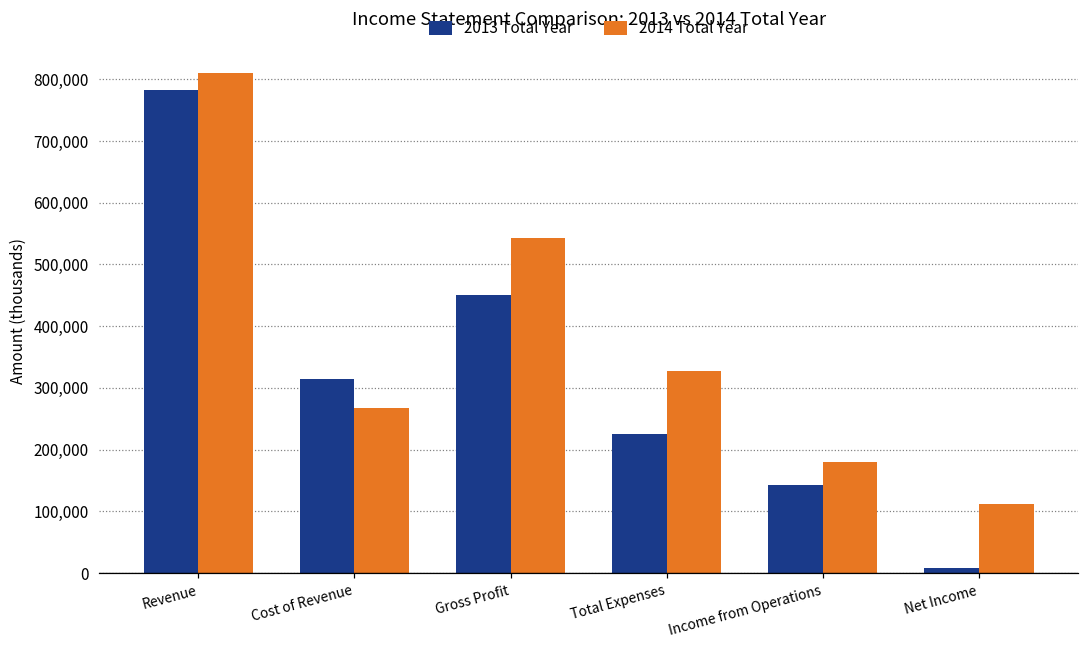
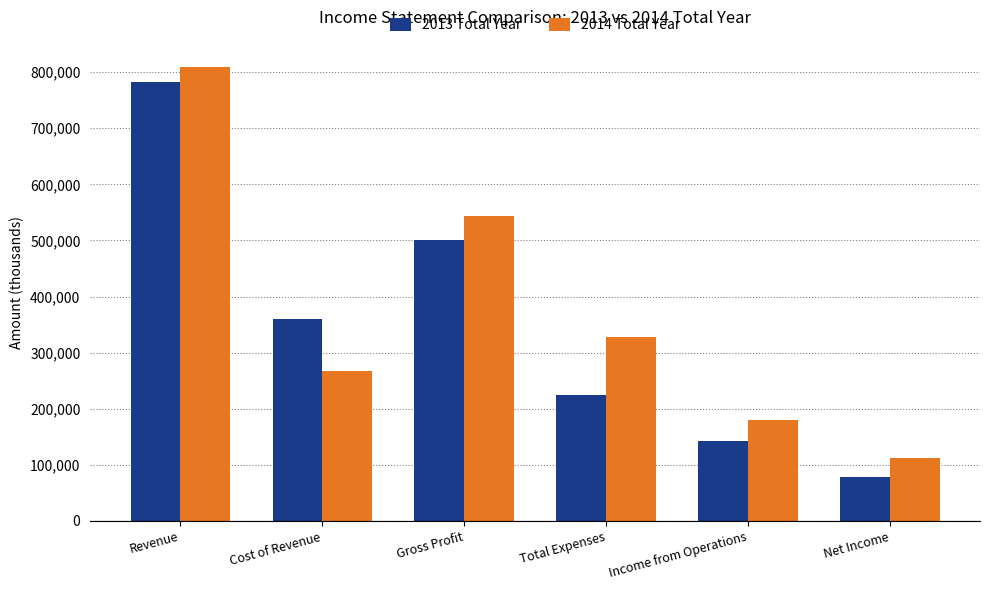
  {
    "2013 Total Year": {
      "Revenue": "780,000",
-     "Cost of Revenue": "320,000",
-     "Gross Profit": "450,000",
+     "Cost of Revenue": "360,000",
+     "Gross Profit": "500,000",
      "Total Expenses": "230,000",
      "Income from Operations": "140,000",
-     "Net Income": "10,000"
+     "Net Income": "80,000"
    },
    "2014 Total Year": {
      "Revenue": "810,000",
      "Cost of Revenue": "270,000",
      "Gross Profit": "540,000",
      "Total Expenses": "330,000",
      "Income from Operations": "180,000",
      "Net Income": "110,000"
    }
  }
